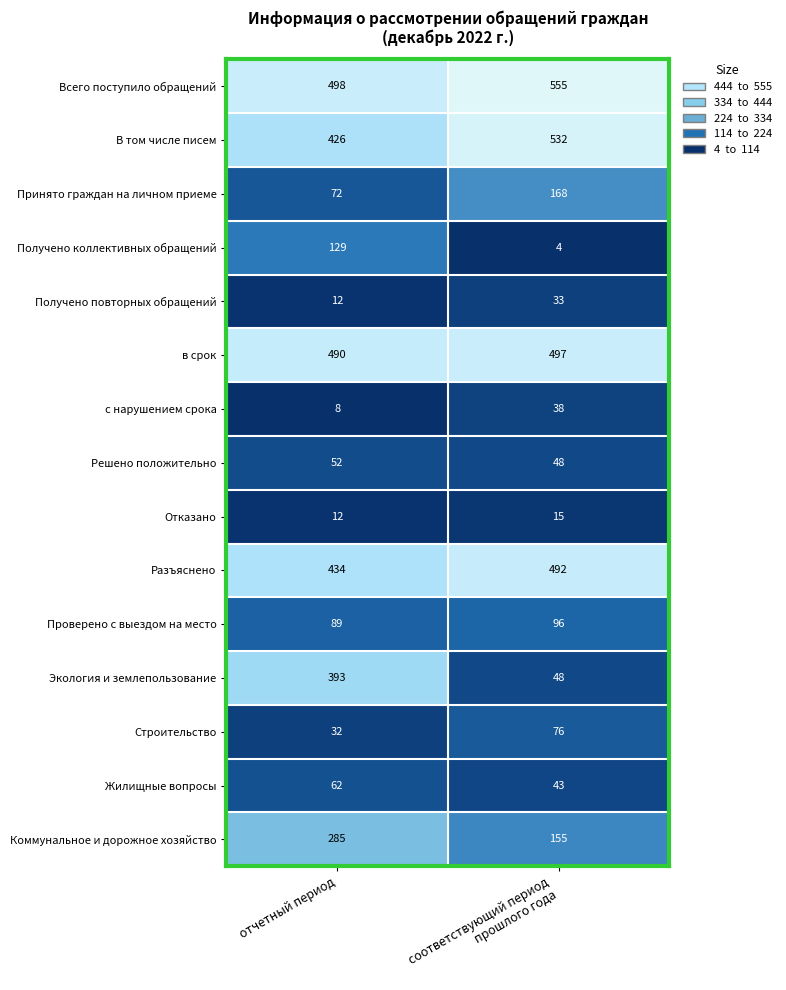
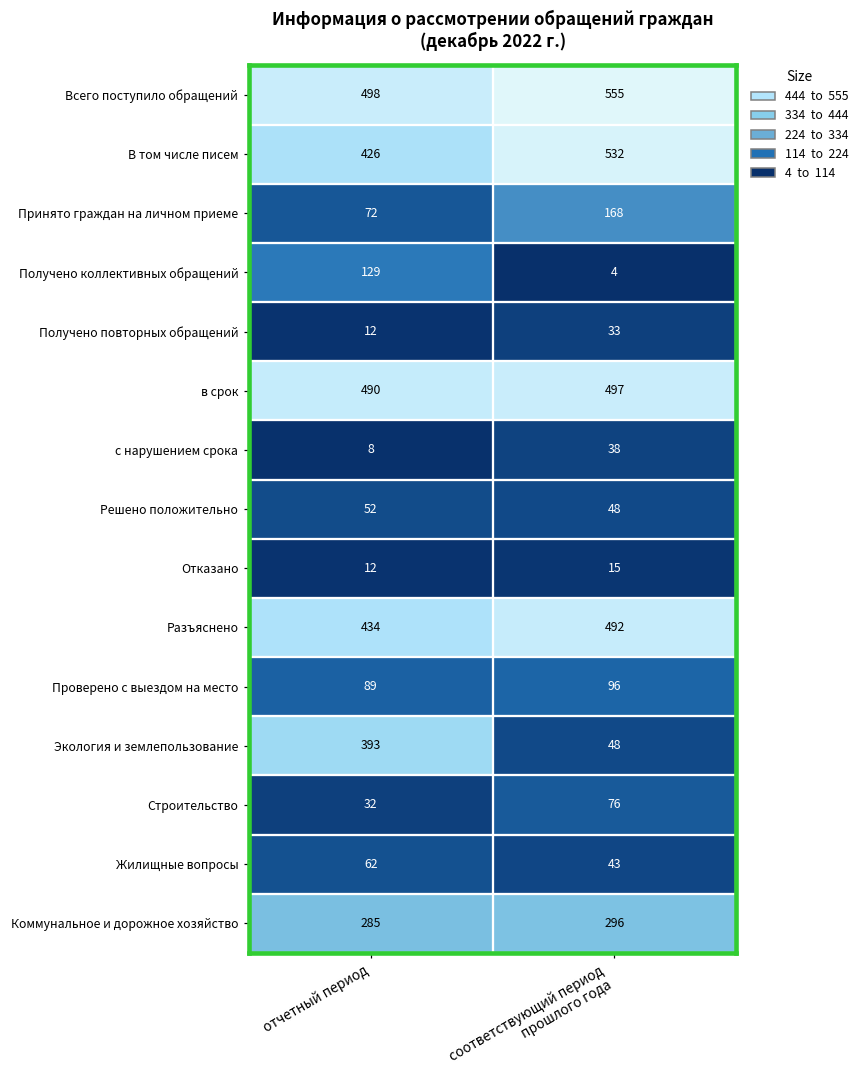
  {
    "Всего поступило обращений": {
      "отчетный период": 498,
      "соответствующий период прошлого года": 555
    },
    "В том числе писем": {
      "отчетный период": 426,
      "соответствующий период прошлого года": 532
    },
    "Принято граждан на личном приеме": {
      "отчетный период": 72,
      "соответствующий период прошлого года": 168
    },
    "Получено коллективных обращений": {
      "отчетный период": 129,
      "соответствующий период прошлого года": 4
    },
    "Получено повторных обращений": {
      "отчетный период": 12,
      "соответствующий период прошлого года": 33
    },
    "в срок": {
      "отчетный период": 490,
      "соответствующий период прошлого года": 497
    },
    "с нарушением срока": {
      "отчетный период": 8,
      "соответствующий период прошлого года": 38
    },
    "Решено положительно": {
      "отчетный период": 52,
      "соответствующий период прошлого года": 48
    },
    "Отказано": {
      "отчетный период": 12,
      "соответствующий период прошлого года": 15
    },
    "Разъяснено": {
      "отчетный период": 434,
      "соответствующий период прошлого года": 492
    },
    "Проверено с выездом на место": {
      "отчетный период": 89,
      "соответствующий период прошлого года": 96
    },
    "Экология и землепользование": {
      "отчетный период": 393,
      "соответствующий период прошлого года": 48
    },
    "Строительство": {
      "отчетный период": 32,
      "соответствующий период прошлого года": 76
    },
    "Жилищные вопросы": {
      "отчетный период": 62,
      "соответствующий период прошлого года": 43
    },
    "Коммунальное и дорожное хозяйство": {
      "отчетный период": 285,
-     "соответствующий период прошлого года": 155
+     "соответствующий период прошлого года": 296
    }
  }
